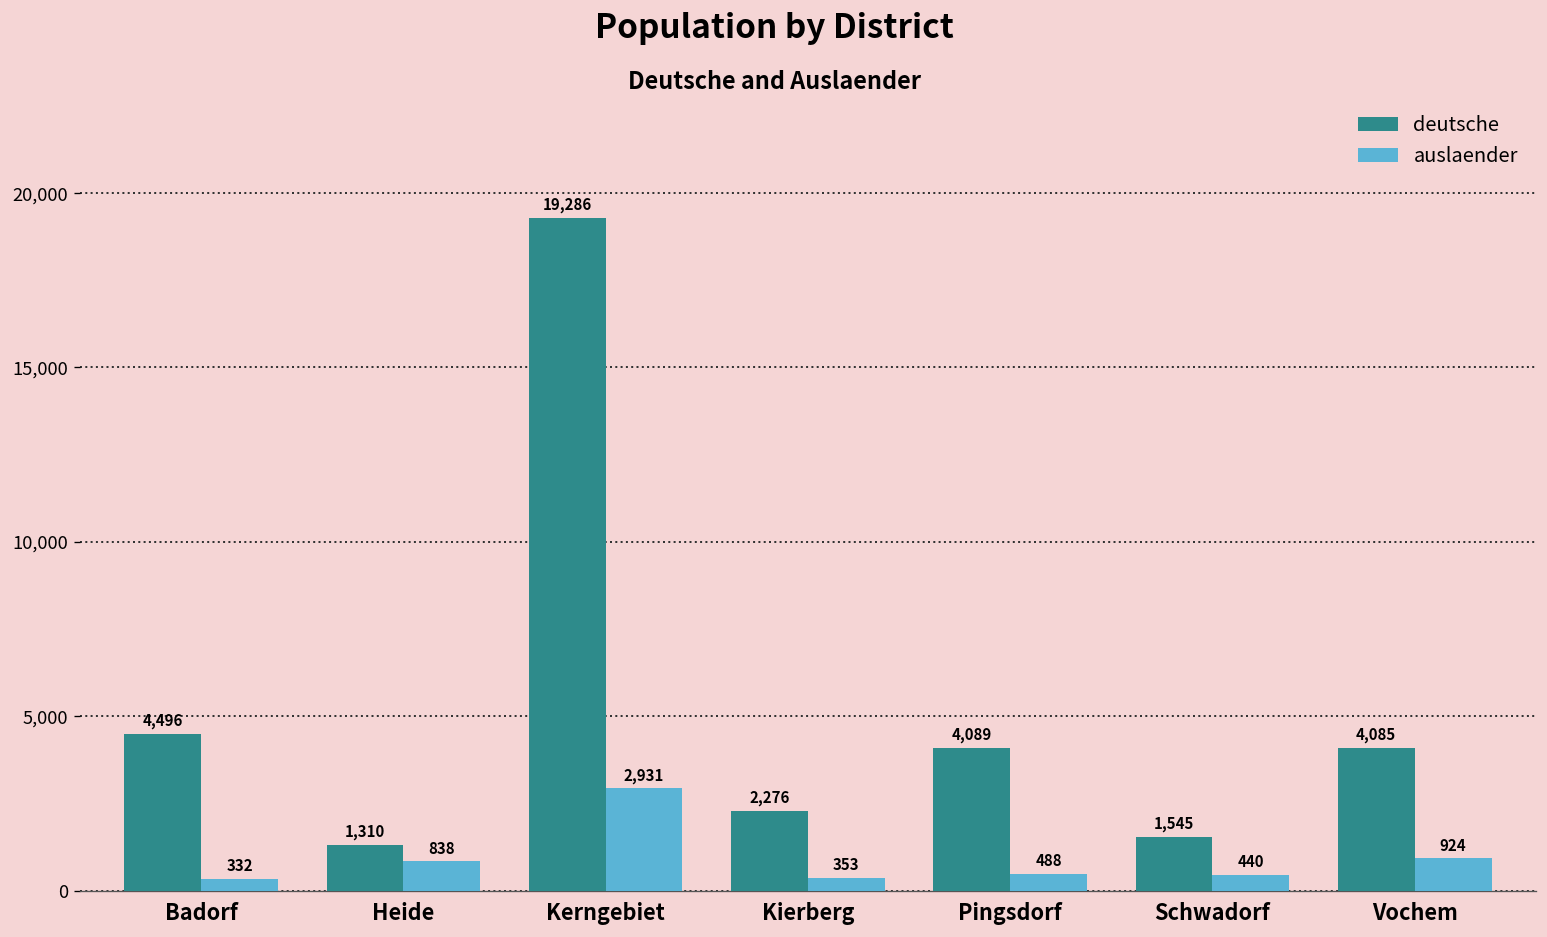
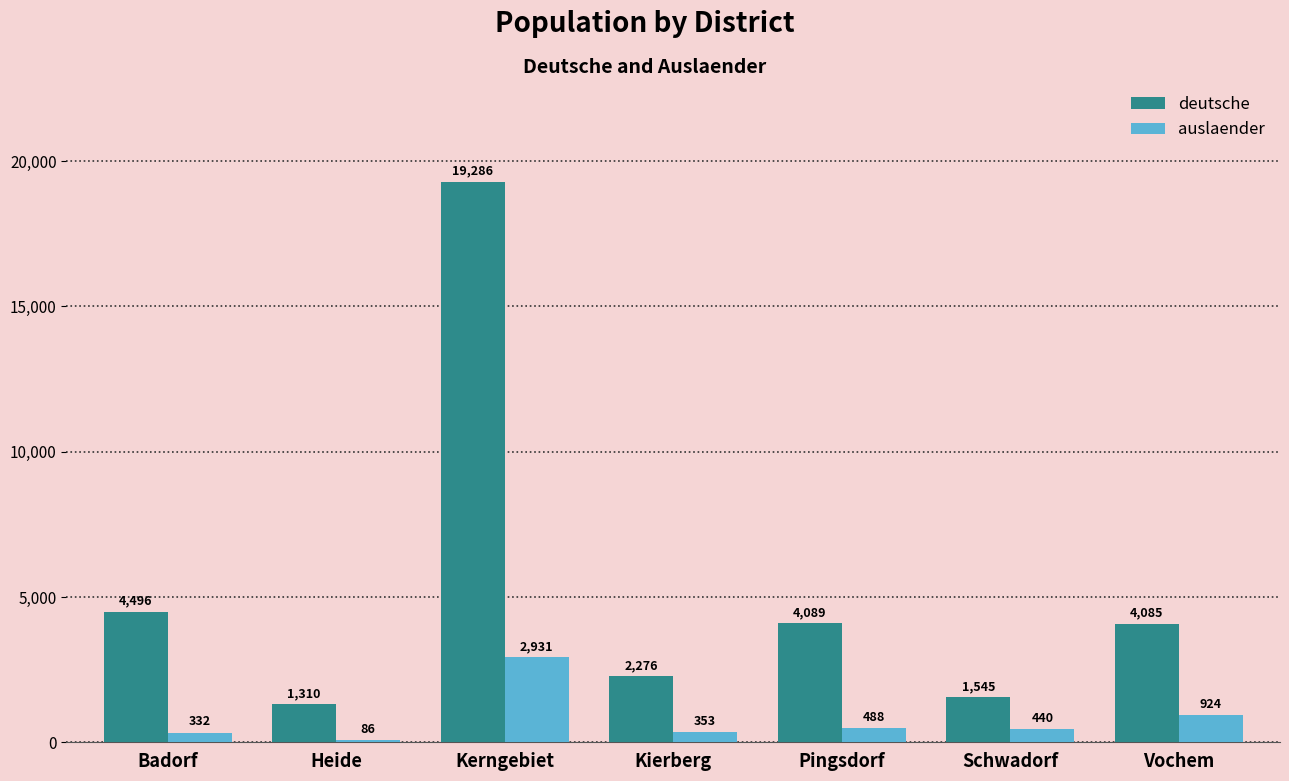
  {
    "deutsche": {
      "Badorf": "4,496",
      "Heide": "1,310",
      "Kerngebiet": "19,286",
      "Kierberg": "2,276",
      "Pingsdorf": "4,089",
      "Schwadorf": "1,545",
      "Vochem": "4,085"
    },
    "auslaender": {
      "Badorf": "332",
-     "Heide": "838",
+     "Heide": "86",
      "Kerngebiet": "2,931",
      "Kierberg": "353",
      "Pingsdorf": "488",
      "Schwadorf": "440",
      "Vochem": "924"
    }
  }
